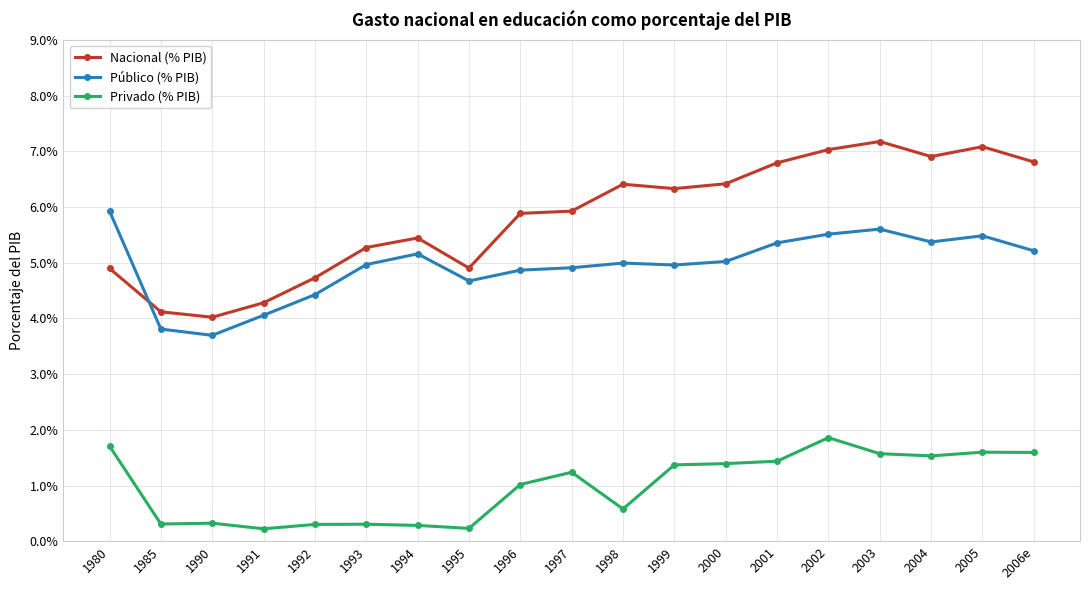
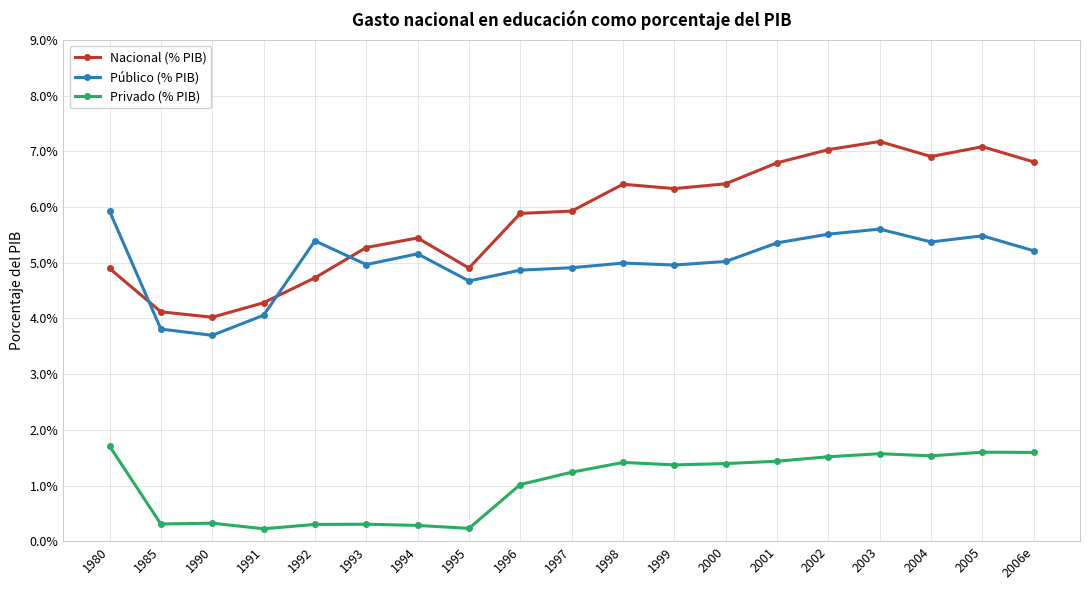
  {
    "Nacional (% PIB)": {
      "1980": "4.9%",
      "1985": "4.1%",
      "1990": "4.0%",
      "1991": "4.3%",
      "1992": "4.7%",
      "1993": "5.3%",
      "1994": "5.4%",
      "1995": "4.9%",
      "1996": "5.9%",
      "1997": "5.9%",
      "1998": "6.4%",
      "1999": "6.3%",
      "2000": "6.4%",
      "2001": "6.8%",
      "2002": "7.0%",
      "2003": "7.2%",
      "2004": "6.9%",
      "2005": "7.1%",
      "2006e": "6.8%"
    },
    "Público (% PIB)": {
      "1980": "5.9%",
      "1985": "3.8%",
      "1990": "3.7%",
      "1991": "4.1%",
-     "1992": "4.4%",
+     "1992": "5.4%",
      "1993": "5.0%",
      "1994": "5.2%",
      "1995": "4.7%",
      "1996": "4.9%",
      "1997": "4.9%",
      "1998": "5.0%",
      "1999": "5.0%",
      "2000": "5.0%",
      "2001": "5.4%",
      "2002": "5.5%",
      "2003": "5.6%",
      "2004": "5.4%",
      "2005": "5.5%",
      "2006e": "5.2%"
    },
    "Privado (% PIB)": {
      "1980": "1.7%",
      "1985": "0.3%",
      "1990": "0.3%",
      "1991": "0.2%",
      "1992": "0.3%",
      "1993": "0.3%",
      "1994": "0.3%",
      "1995": "0.2%",
      "1996": "1.0%",
      "1997": "1.2%",
-     "1998": "0.6%",
+     "1998": "1.4%",
      "1999": "1.4%",
      "2000": "1.4%",
      "2001": "1.4%",
-     "2002": "1.9%",
+     "2002": "1.5%",
      "2003": "1.6%",
      "2004": "1.5%",
      "2005": "1.6%",
      "2006e": "1.6%"
    }
  }
